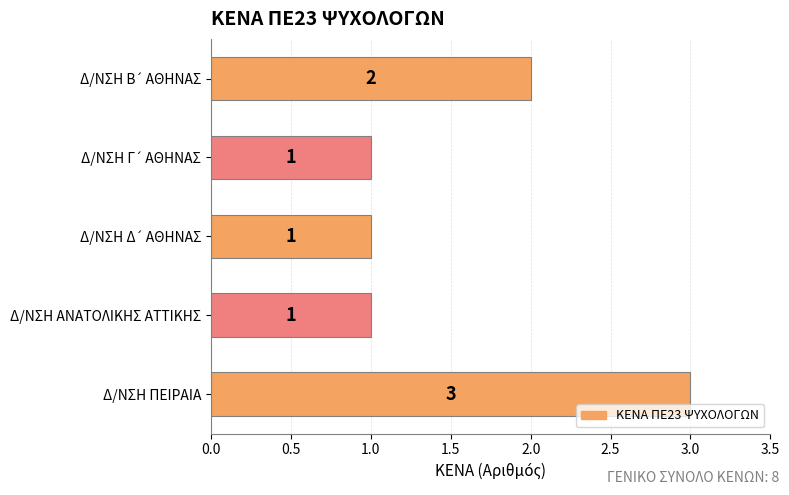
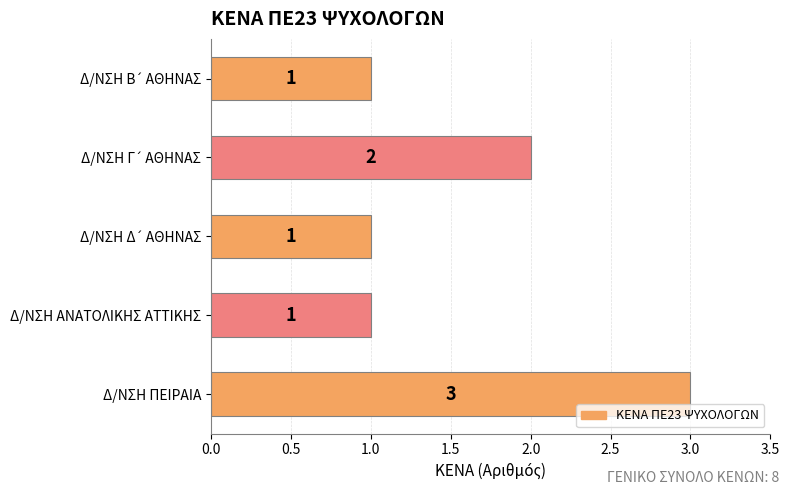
  {
-   "Δ/ΝΣΗ Β΄ ΑΘΗΝΑΣ": 2,
-   "Δ/ΝΣΗ Γ΄ ΑΘΗΝΑΣ": 1,
+   "Δ/ΝΣΗ Β΄ ΑΘΗΝΑΣ": 1,
+   "Δ/ΝΣΗ Γ΄ ΑΘΗΝΑΣ": 2,
    "Δ/ΝΣΗ Δ΄ ΑΘΗΝΑΣ": 1,
    "Δ/ΝΣΗ ΑΝΑΤΟΛΙΚΗΣ ΑΤΤΙΚΗΣ": 1,
    "Δ/ΝΣΗ ΠΕΙΡΑΙΑ": 3
  }
